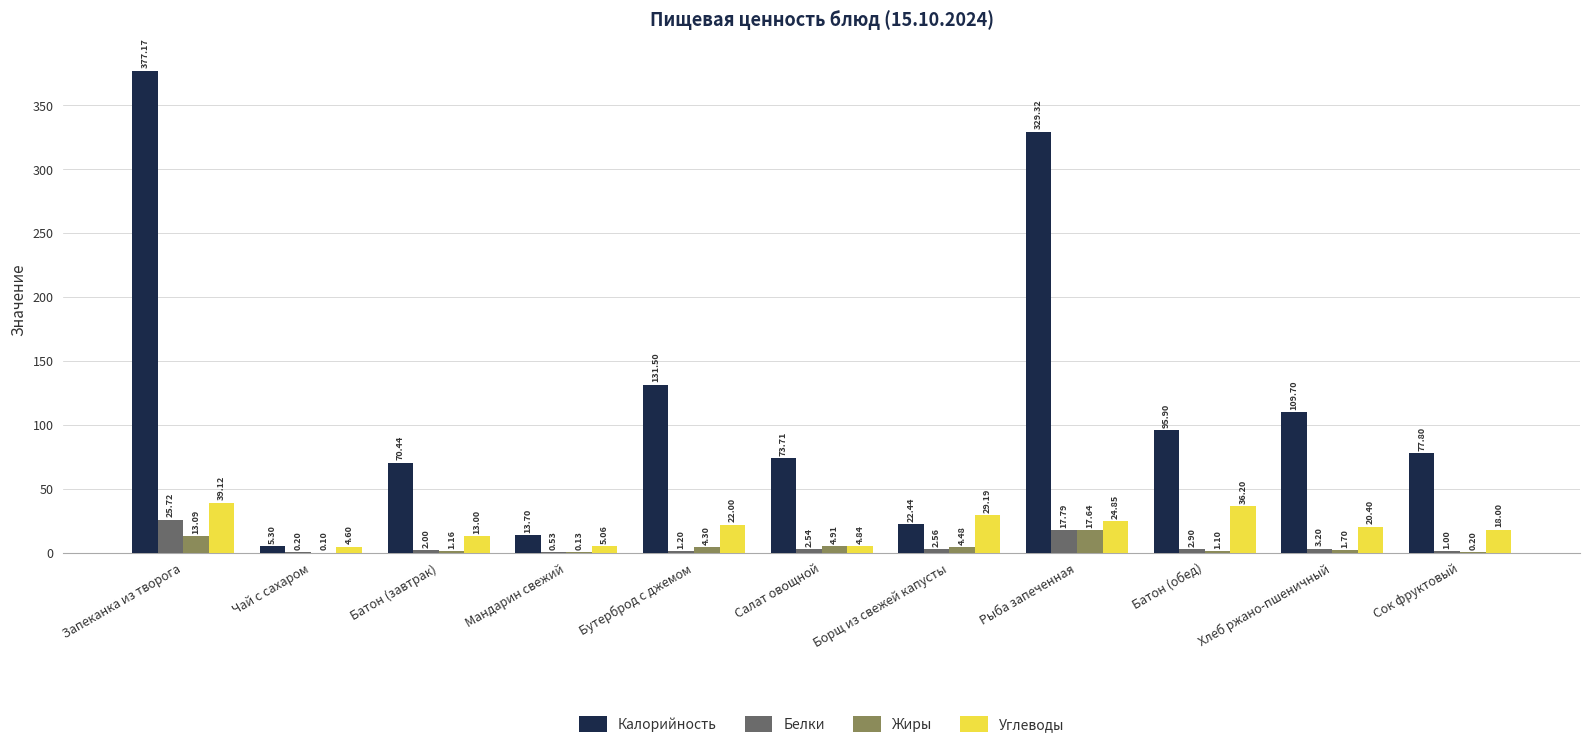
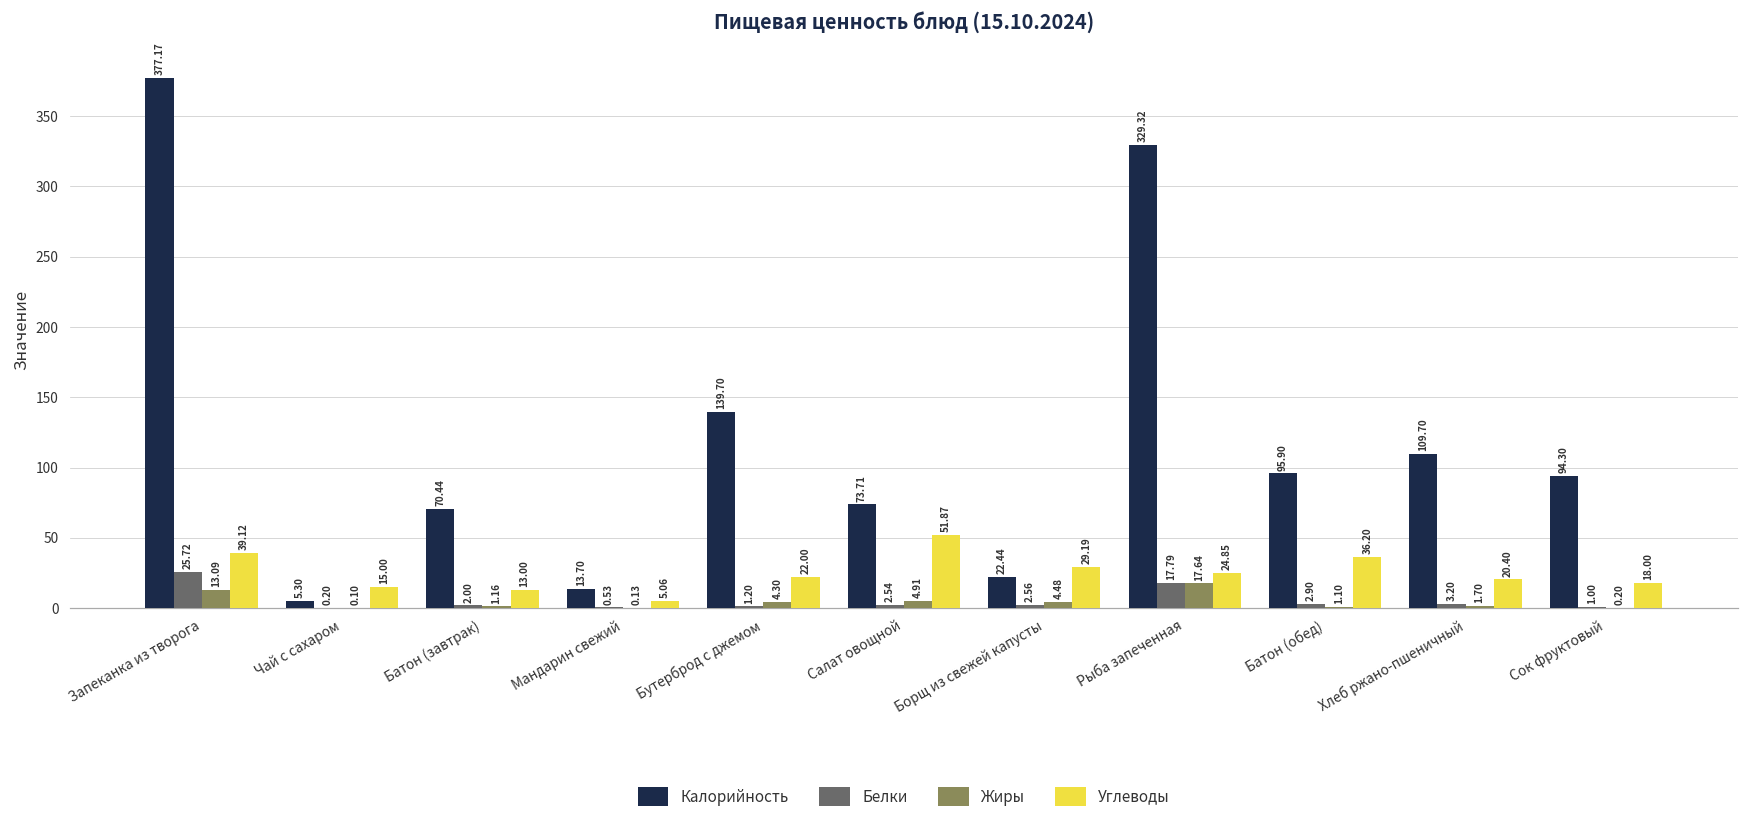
  {
    "Калорийность": {
      "Запеканка из творога": 377.17,
      "Чай с сахаром": 5.30,
      "Батон (завтрак)": 70.44,
      "Мандарин свежий": 13.70,
-     "Бутерброд с джемом": 131.50,
+     "Бутерброд с джемом": 139.70,
      "Салат овощной": 73.71,
      "Борщ из свежей капусты": 22.44,
      "Рыба запеченная": 329.32,
      "Батон (обед)": 95.90,
      "Хлеб ржано-пшеничный": 109.70,
-     "Сок фруктовый": 77.80
+     "Сок фруктовый": 94.30
    },
    "Углеводы": {
      "Запеканка из творога": 39.12,
-     "Чай с сахаром": 4.60,
+     "Чай с сахаром": 15.00,
      "Батон (завтрак)": 13.00,
      "Мандарин свежий": 5.06,
      "Бутерброд с джемом": 22.00,
-     "Салат овощной": 4.84,
+     "Салат овощной": 51.87,
      "Борщ из свежей капусты": 29.19,
      "Рыба запеченная": 24.85,
      "Батон (обед)": 36.20,
      "Хлеб ржано-пшеничный": 20.40,
      "Сок фруктовый": 18.00
    }
  }
